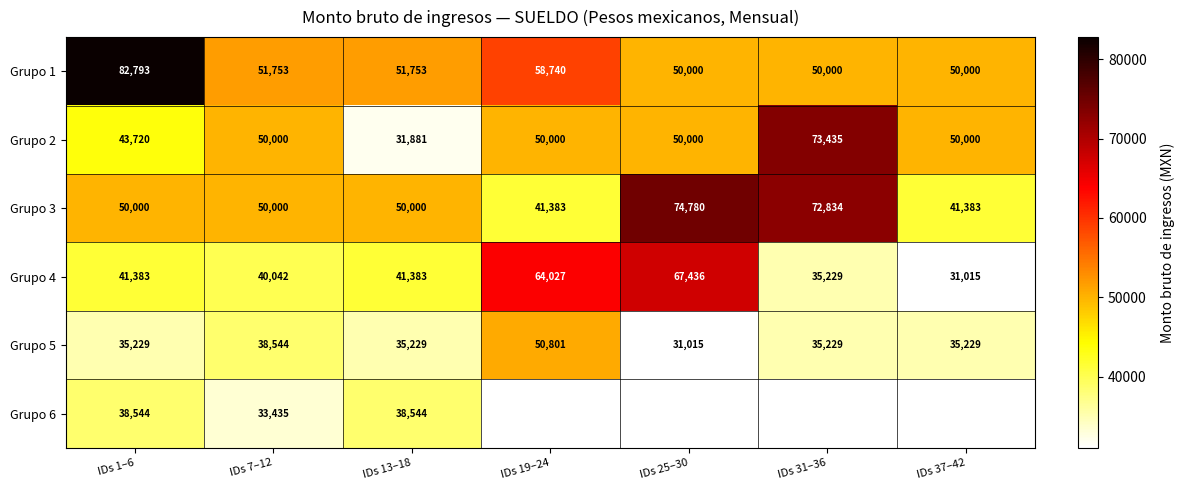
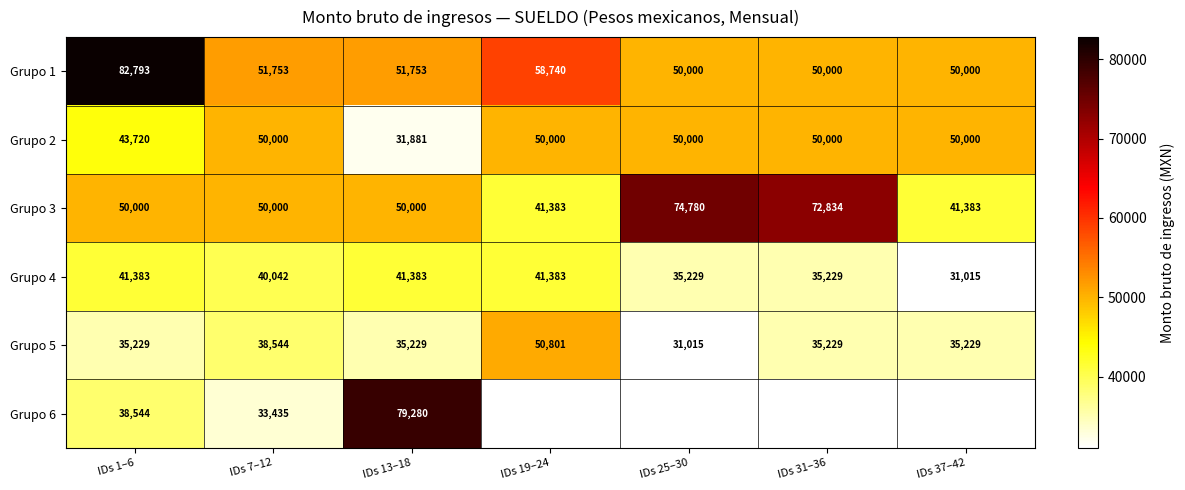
  {
    "Grupo 1": {
      "IDs 1–6": "82,793",
      "IDs 7–12": "51,753",
      "IDs 13–18": "51,753",
      "IDs 19–24": "58,740",
      "IDs 25–30": "50,000",
      "IDs 31–36": "50,000",
      "IDs 37–42": "50,000"
    },
    "Grupo 2": {
      "IDs 1–6": "43,720",
      "IDs 7–12": "50,000",
      "IDs 13–18": "31,881",
      "IDs 19–24": "50,000",
      "IDs 25–30": "50,000",
-     "IDs 31–36": "73,435",
+     "IDs 31–36": "50,000",
      "IDs 37–42": "50,000"
    },
    "Grupo 3": {
      "IDs 1–6": "50,000",
      "IDs 7–12": "50,000",
      "IDs 13–18": "50,000",
      "IDs 19–24": "41,383",
      "IDs 25–30": "74,780",
      "IDs 31–36": "72,834",
      "IDs 37–42": "41,383"
    },
    "Grupo 4": {
      "IDs 1–6": "41,383",
      "IDs 7–12": "40,042",
      "IDs 13–18": "41,383",
-     "IDs 19–24": "64,027",
-     "IDs 25–30": "67,436",
+     "IDs 19–24": "41,383",
+     "IDs 25–30": "35,229",
      "IDs 31–36": "35,229",
      "IDs 37–42": "31,015"
    },
    "Grupo 5": {
      "IDs 1–6": "35,229",
      "IDs 7–12": "38,544",
      "IDs 13–18": "35,229",
      "IDs 19–24": "50,801",
      "IDs 25–30": "31,015",
      "IDs 31–36": "35,229",
      "IDs 37–42": "35,229"
    },
    "Grupo 6": {
      "IDs 1–6": "38,544",
      "IDs 7–12": "33,435",
-     "IDs 13–18": "38,544"
+     "IDs 13–18": "79,280"
    }
  }
